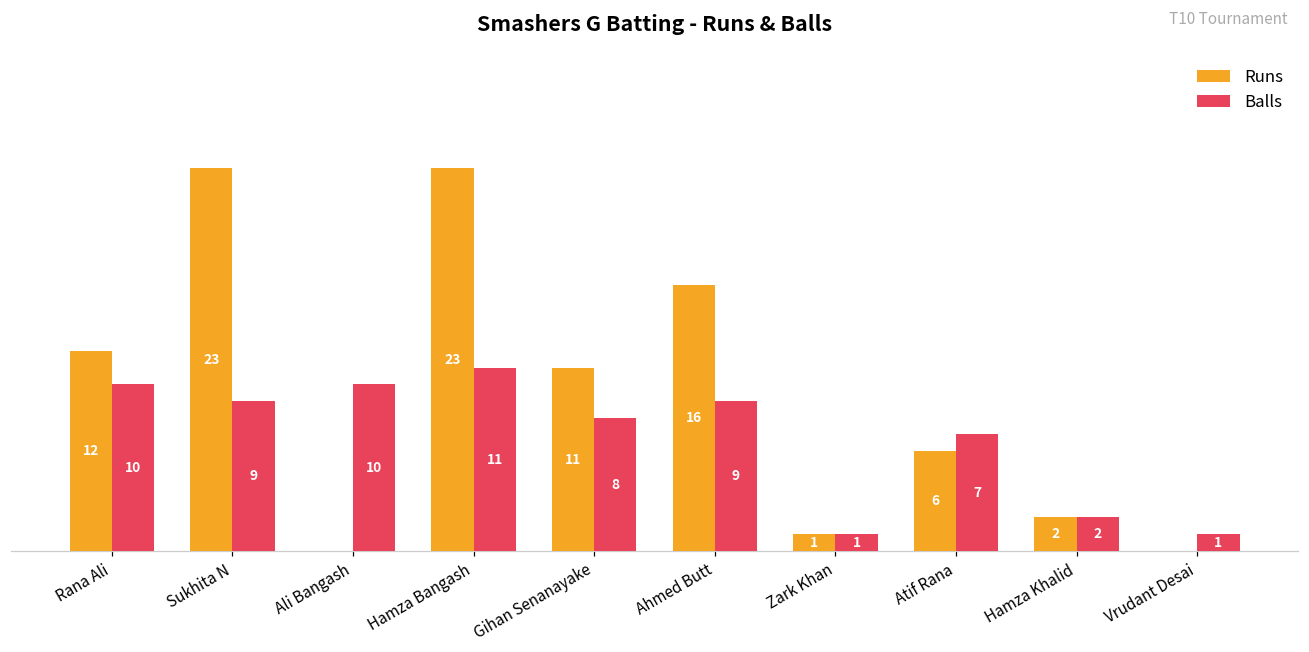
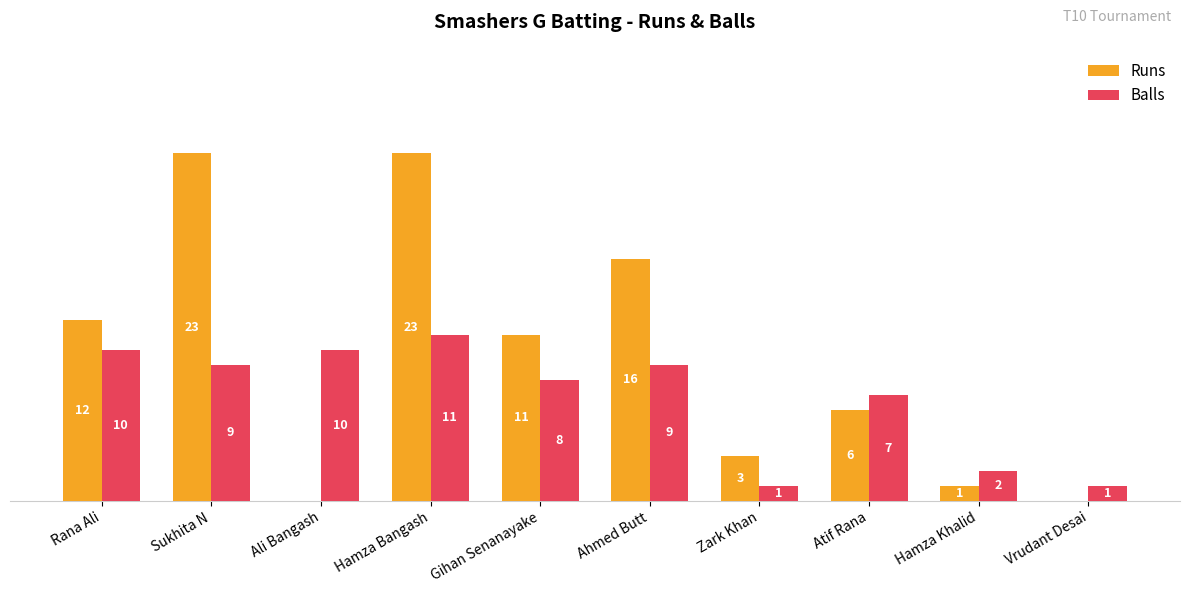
  {
    "Runs": {
      "Rana Ali": 12,
      "Sukhita N": 23,
      "Hamza Bangash": 23,
      "Gihan Senanayake": 11,
      "Ahmed Butt": 16,
-     "Zark Khan": 1,
+     "Zark Khan": 3,
      "Atif Rana": 6,
-     "Hamza Khalid": 2
+     "Hamza Khalid": 1
    },
    "Balls": {
      "Rana Ali": 10,
      "Sukhita N": 9,
      "Ali Bangash": 10,
      "Hamza Bangash": 11,
      "Gihan Senanayake": 8,
      "Ahmed Butt": 9,
      "Zark Khan": 1,
      "Atif Rana": 7,
      "Hamza Khalid": 2,
      "Vrudant Desai": 1
    }
  }
